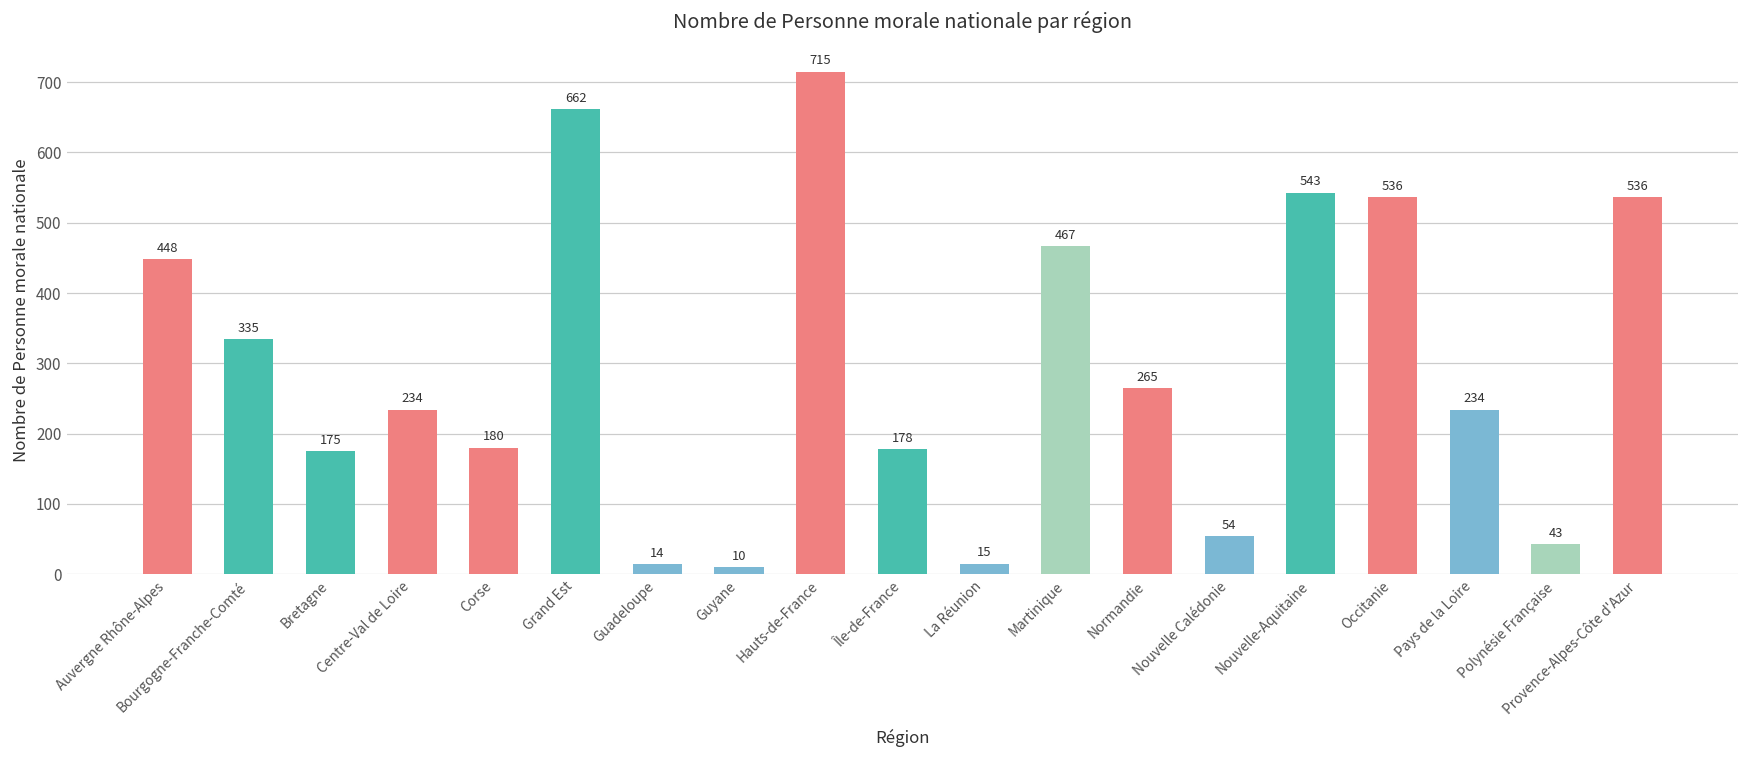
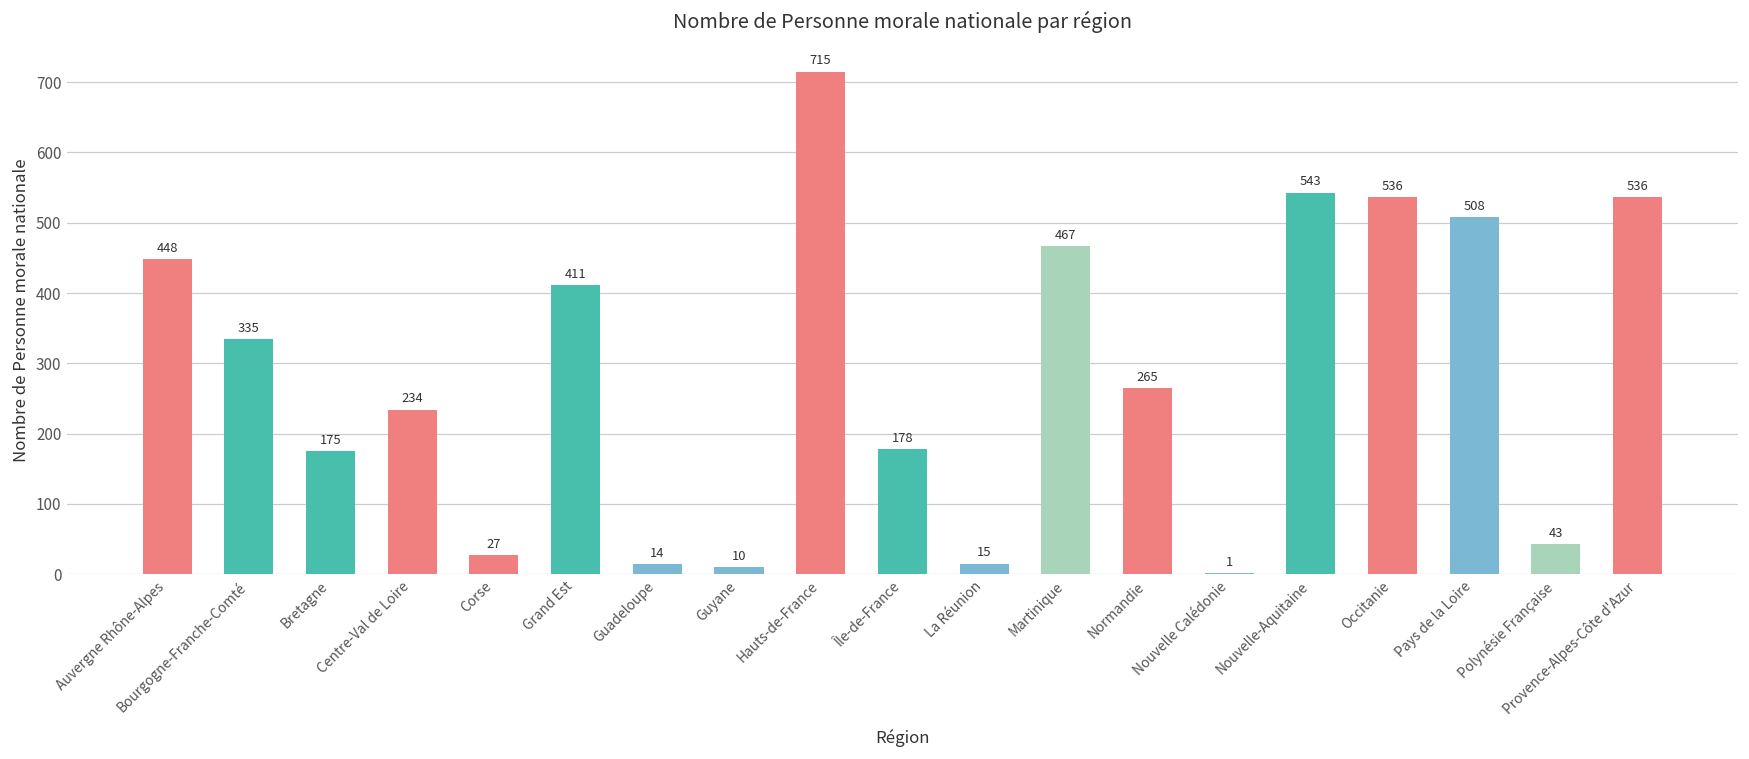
  {
    "Auvergne Rhône-Alpes": 448,
    "Bourgogne-Franche-Comté": 335,
    "Bretagne": 175,
    "Centre-Val de Loire": 234,
-   "Corse": 180,
-   "Grand Est": 662,
+   "Corse": 27,
+   "Grand Est": 411,
    "Guadeloupe": 14,
    "Guyane": 10,
    "Hauts-de-France": 715,
    "Île-de-France": 178,
    "La Réunion": 15,
    "Martinique": 467,
    "Normandie": 265,
-   "Nouvelle Calédonie": 54,
+   "Nouvelle Calédonie": 1,
    "Nouvelle-Aquitaine": 543,
    "Occitanie": 536,
-   "Pays de la Loire": 234,
+   "Pays de la Loire": 508,
    "Polynésie Française": 43,
    "Provence-Alpes-Côte d'Azur": 536
  }
